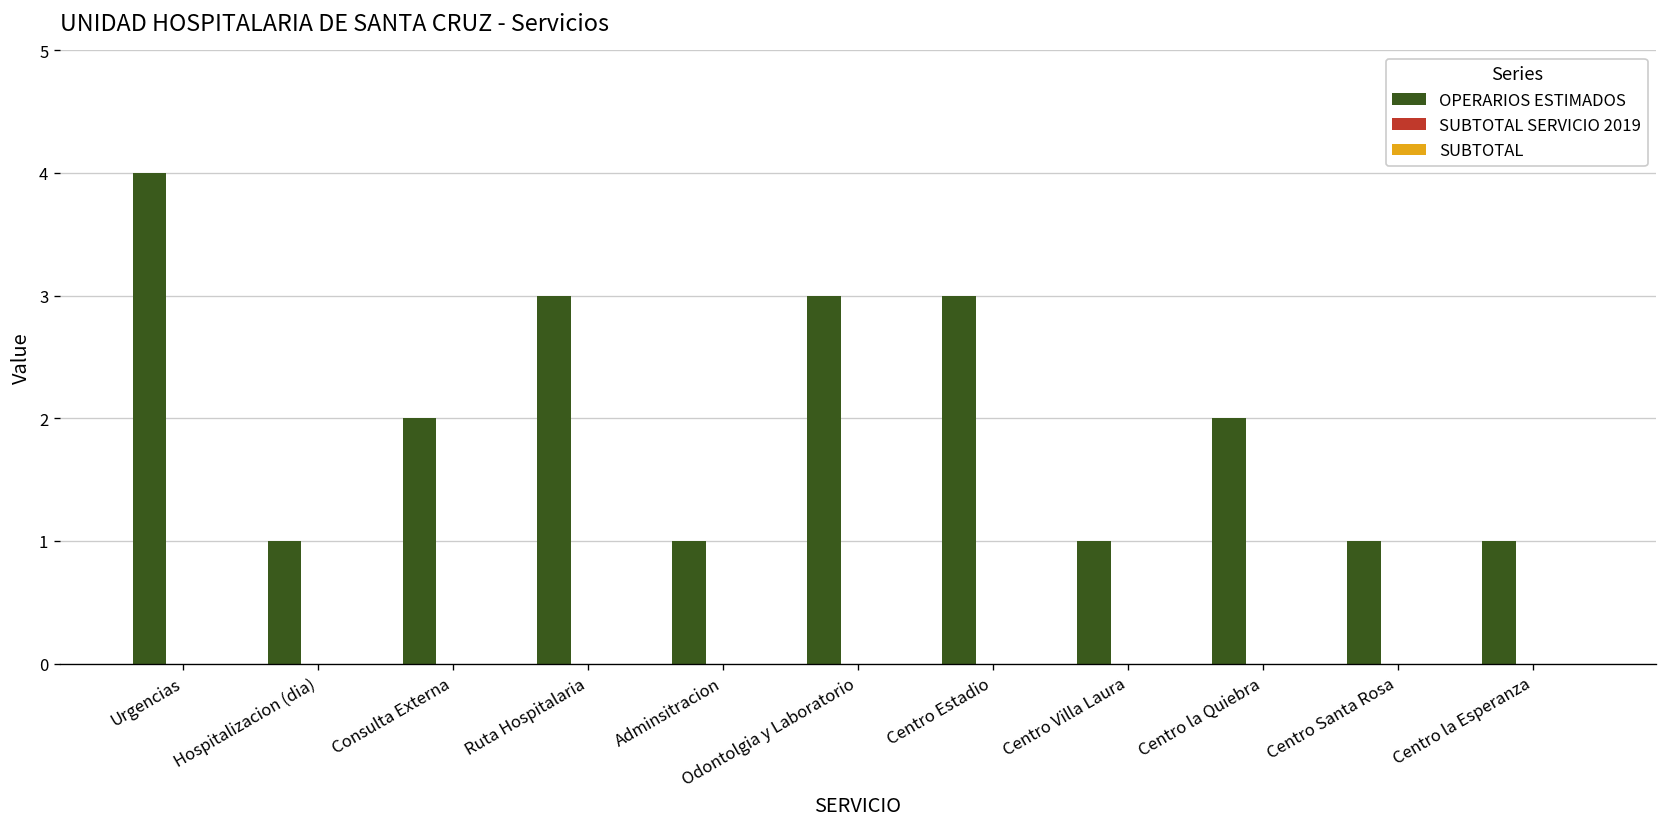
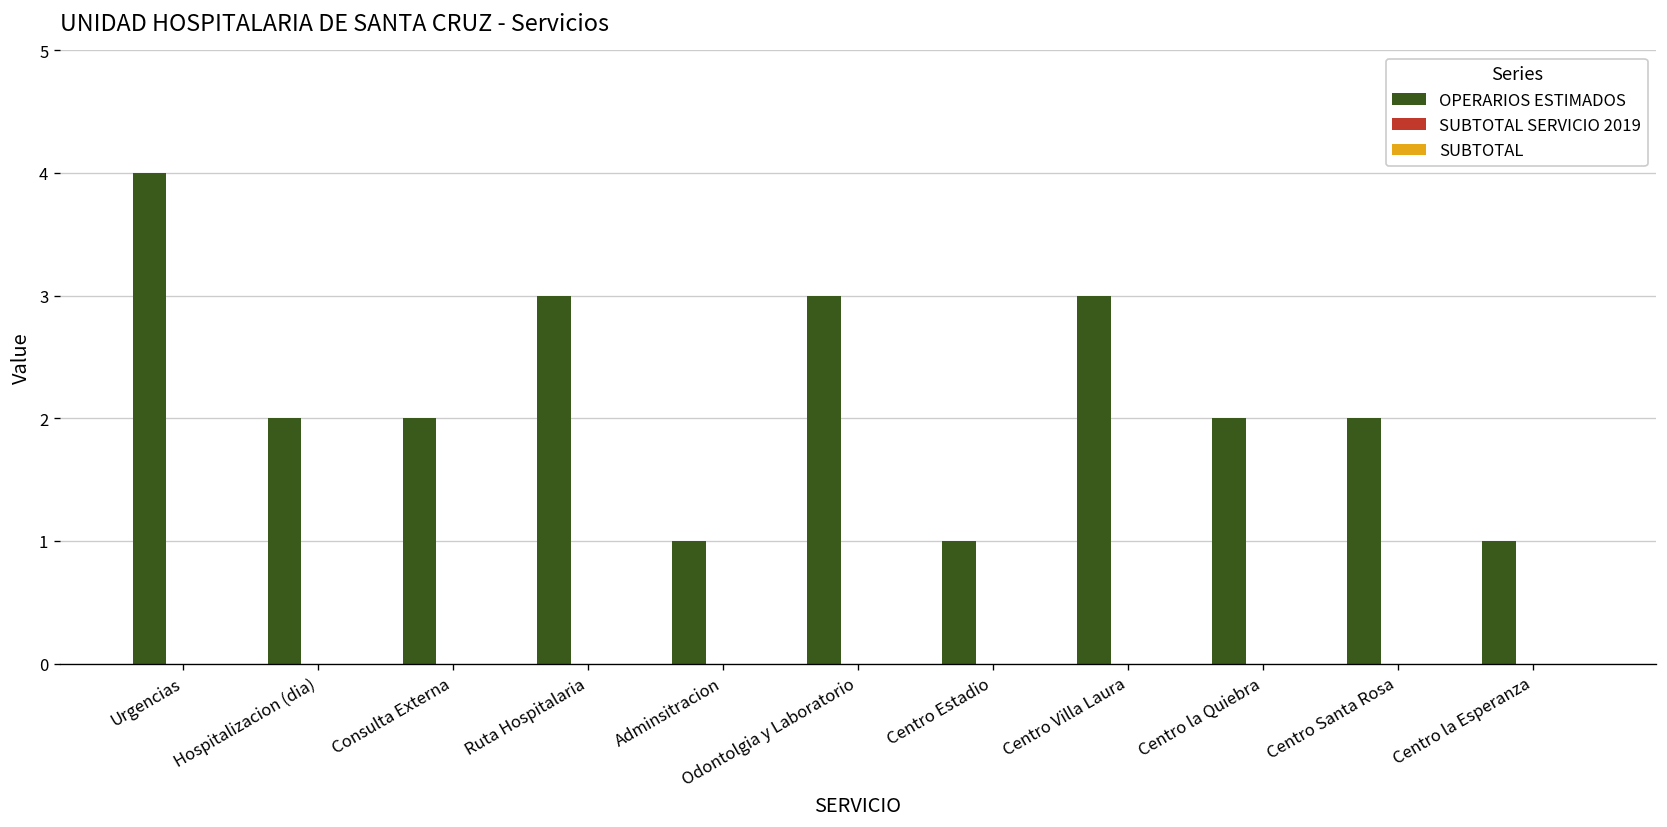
  {
    "OPERARIOS ESTIMADOS": {
      "Urgencias": 4,
-     "Hospitalizacion (dia)": 1,
+     "Hospitalizacion (dia)": 2,
      "Consulta Externa": 2,
      "Ruta Hospitalaria": 3,
      "Adminsitracion": 1,
      "Odontolgia y Laboratorio": 3,
-     "Centro Estadio": 3,
-     "Centro Villa Laura": 1,
+     "Centro Estadio": 1,
+     "Centro Villa Laura": 3,
      "Centro la Quiebra": 2,
-     "Centro Santa Rosa": 1,
+     "Centro Santa Rosa": 2,
      "Centro la Esperanza": 1
    },
    "SUBTOTAL SERVICIO 2019": {
      "Urgencias": 0,
      "Hospitalizacion (dia)": 0,
      "Consulta Externa": 0,
      "Ruta Hospitalaria": 0,
      "Adminsitracion": 0,
      "Odontolgia y Laboratorio": 0,
      "Centro Estadio": 0,
      "Centro Villa Laura": 0,
      "Centro la Quiebra": 0,
      "Centro Santa Rosa": 0,
      "Centro la Esperanza": 0
    },
    "SUBTOTAL": {
      "Urgencias": 0,
      "Hospitalizacion (dia)": 0,
      "Consulta Externa": 0,
      "Ruta Hospitalaria": 0,
      "Adminsitracion": 0,
      "Odontolgia y Laboratorio": 0,
      "Centro Estadio": 0,
      "Centro Villa Laura": 0,
      "Centro la Quiebra": 0,
      "Centro Santa Rosa": 0,
      "Centro la Esperanza": 0
    }
  }
